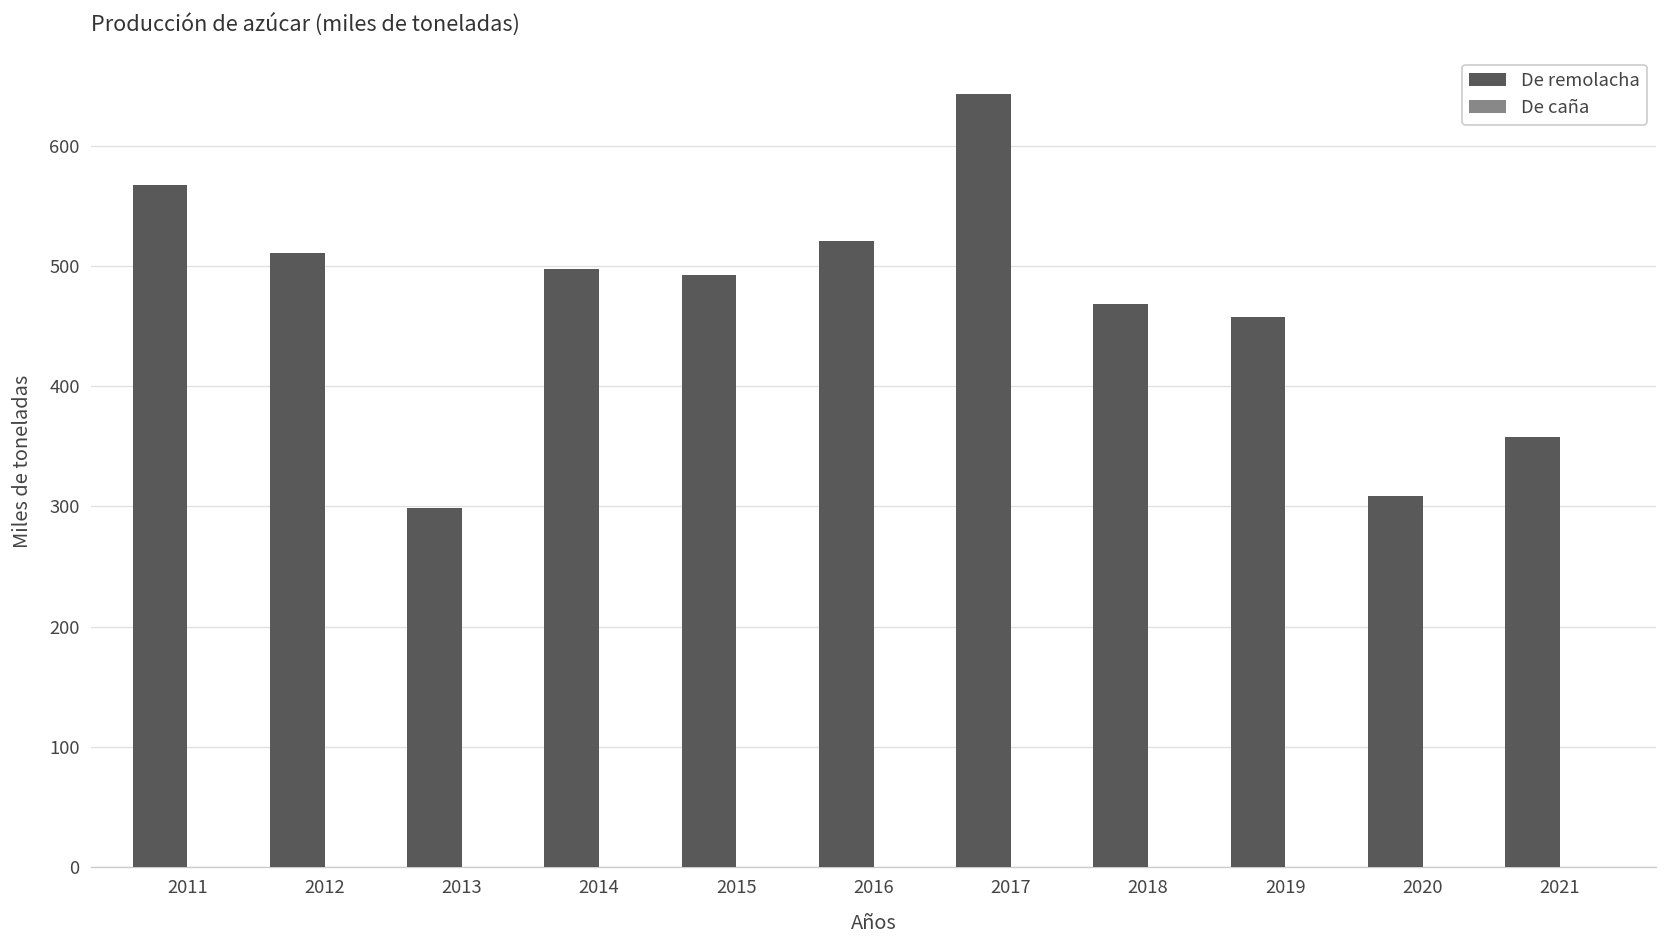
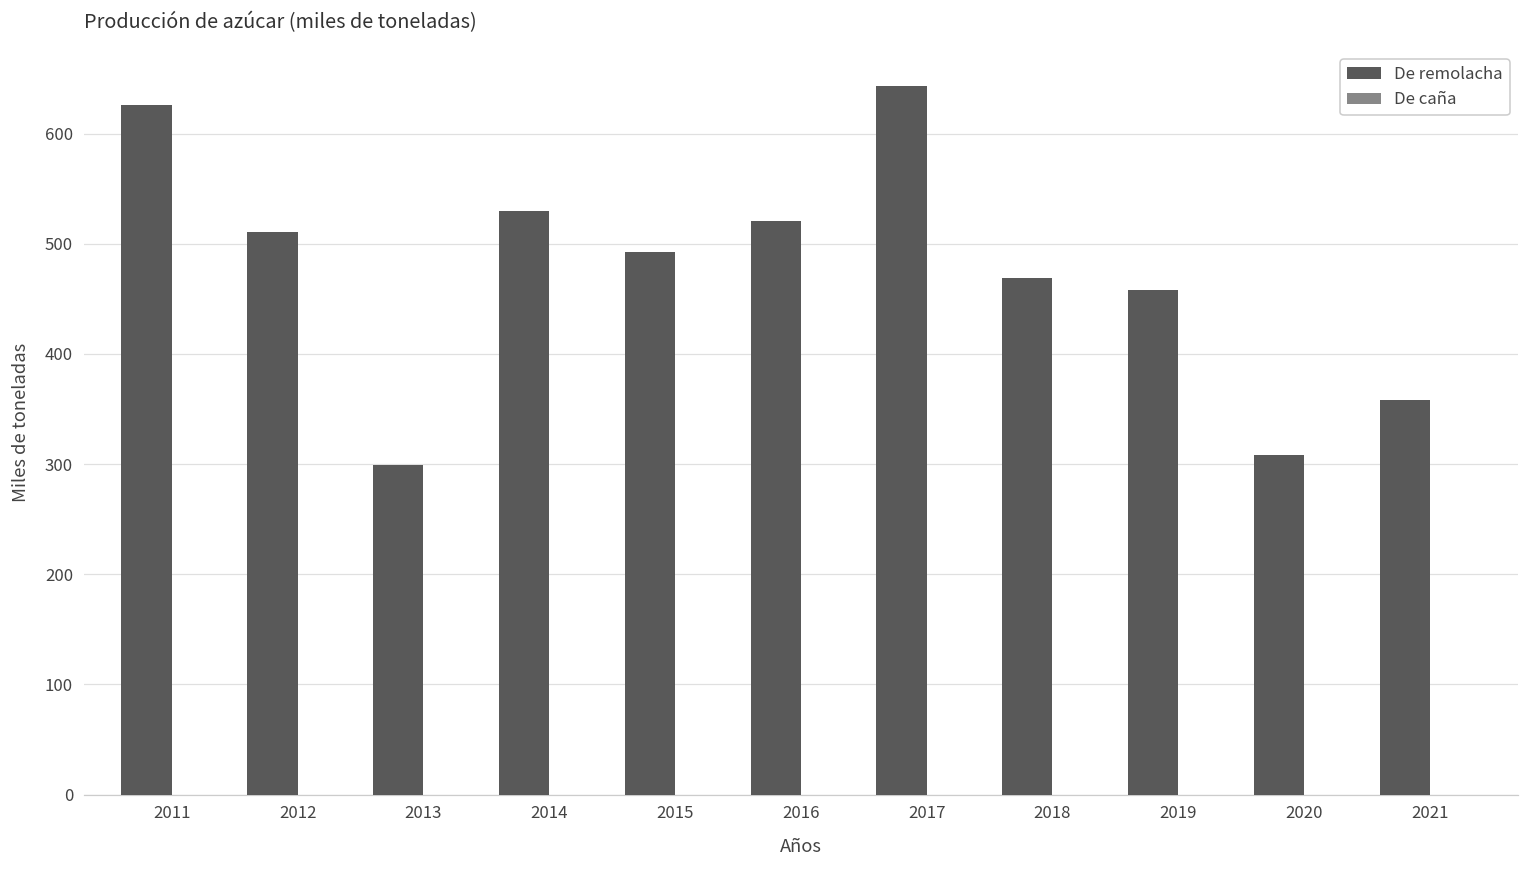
  {
    "De remolacha": {
-     "2011": 568,
+     "2011": 626,
      "2012": 511,
      "2013": 299,
-     "2014": 498,
+     "2014": 530,
      "2015": 492,
      "2016": 521,
      "2017": 643,
      "2018": 469,
      "2019": 458,
      "2020": 309,
      "2021": 358
    },
    "De caña": {
      "2011": 0,
      "2012": 0,
      "2013": 0,
      "2014": 0,
      "2015": 0,
      "2016": 0,
      "2017": 0,
      "2018": 0
    }
  }
